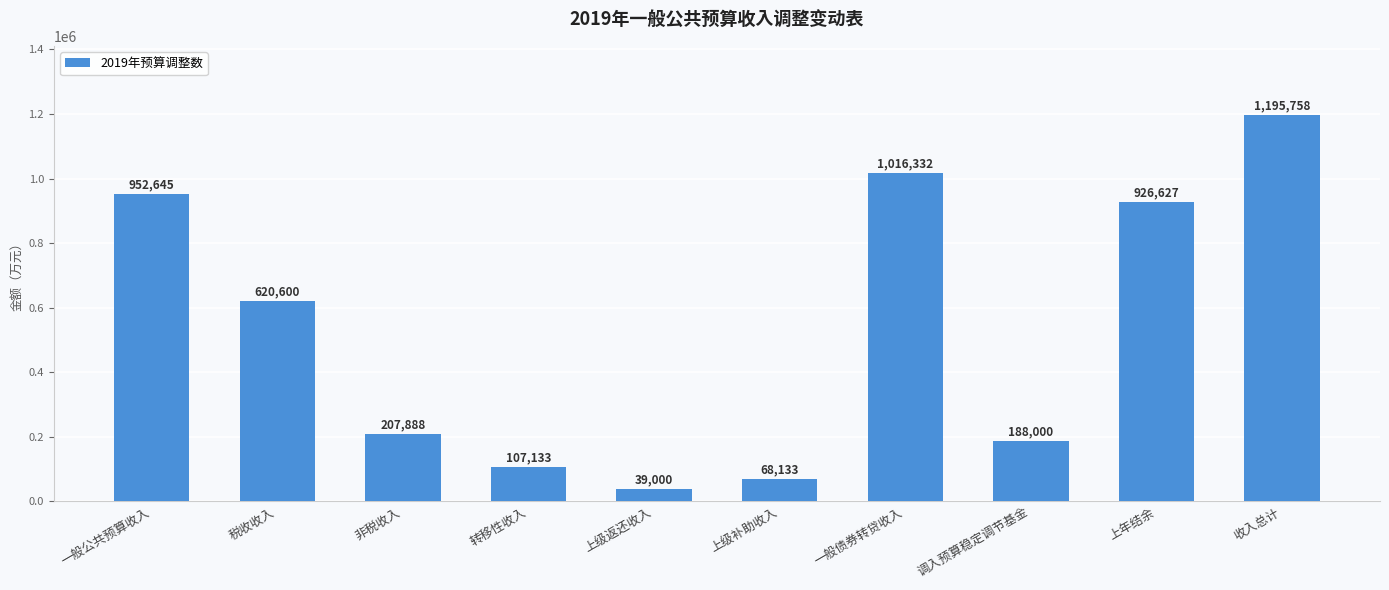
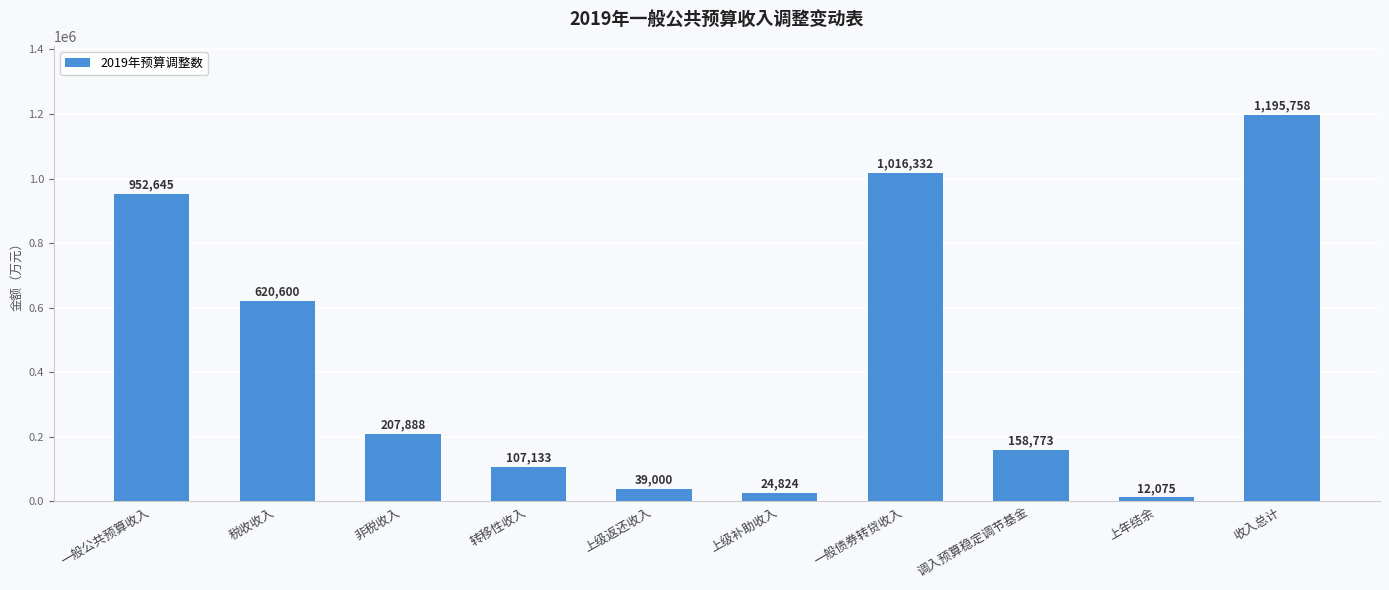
  {
    "一般公共预算收入": "952,645",
    "税收收入": "620,600",
    "非税收入": "207,888",
    "转移性收入": "107,133",
    "上级返还收入": "39,000",
-   "上级补助收入": "68,133",
+   "上级补助收入": "24,824",
    "一般债券转贷收入": "1,016,332",
-   "调入预算稳定调节基金": "188,000",
-   "上年结余": "926,627",
+   "调入预算稳定调节基金": "158,773",
+   "上年结余": "12,075",
    "收入总计": "1,195,758"
  }
